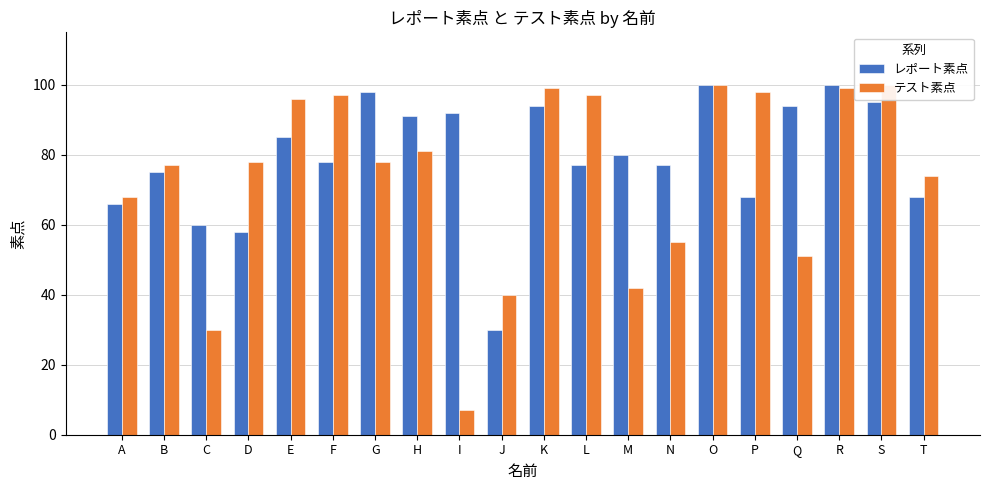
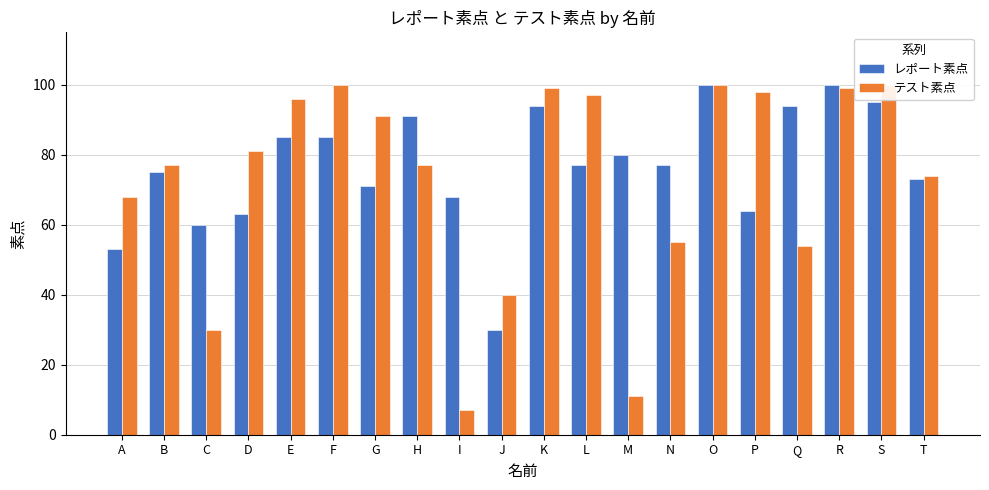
  {
    "レポート素点": {
-     "A": 66,
+     "A": 53,
      "B": 75,
      "C": 60,
-     "D": 58,
+     "D": 63,
      "E": 85,
-     "F": 78,
-     "G": 98,
+     "F": 85,
+     "G": 71,
      "H": 91,
-     "I": 92,
+     "I": 68,
      "J": 30,
      "K": 94,
      "L": 77,
      "M": 80,
      "N": 77,
      "O": 100,
-     "P": 68,
+     "P": 64,
      "Q": 94,
      "R": 100,
      "S": 95,
-     "T": 68
+     "T": 73
    },
    "テスト素点": {
      "A": 68,
      "B": 77,
      "C": 30,
-     "D": 78,
+     "D": 81,
      "E": 96,
-     "F": 97,
-     "G": 78,
-     "H": 81,
+     "F": 100,
+     "G": 91,
+     "H": 77,
      "I": 7,
      "J": 40,
      "K": 99,
      "L": 97,
-     "M": 42,
+     "M": 11,
      "N": 55,
      "O": 100,
      "P": 98,
-     "Q": 51,
+     "Q": 54,
      "R": 99,
      "T": 74
    }
  }
